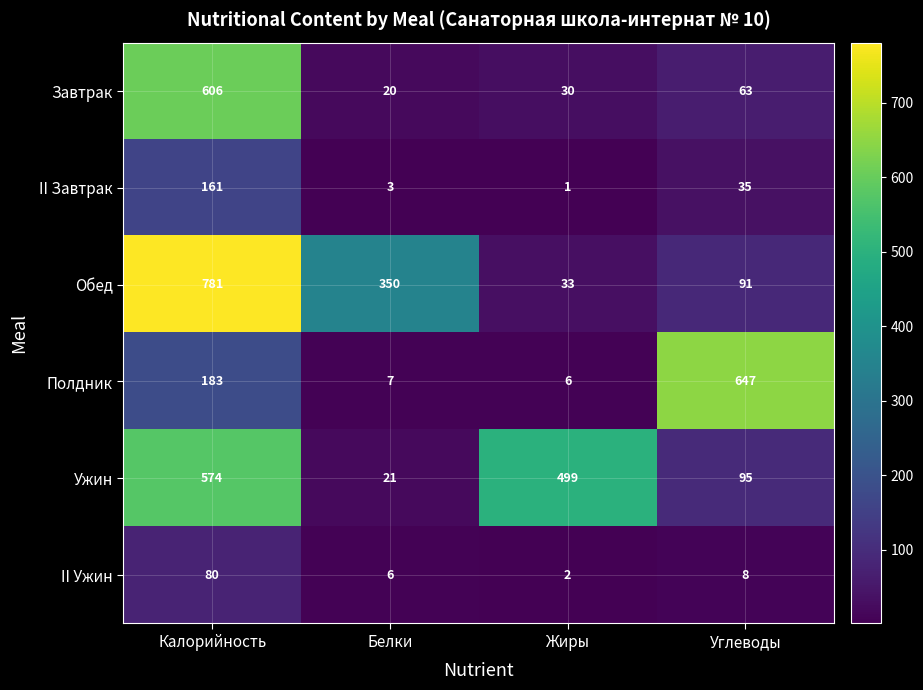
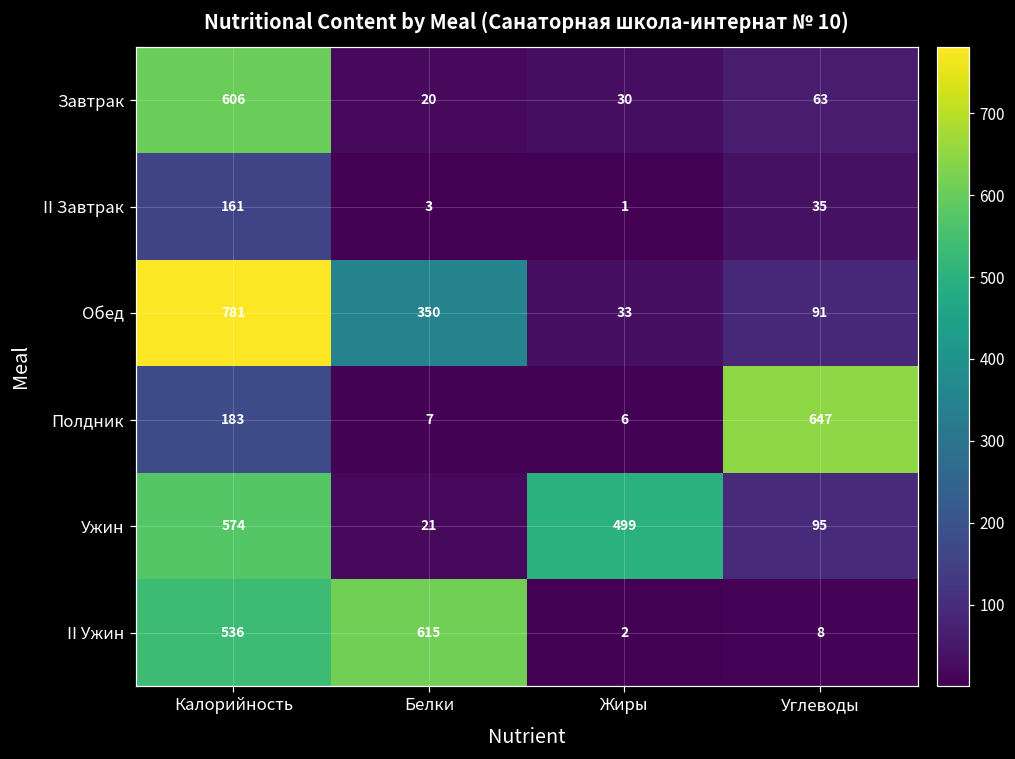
  {
    "Завтрак": {
      "Калорийность": 606,
      "Белки": 20,
      "Жиры": 30,
      "Углеводы": 63
    },
    "II Завтрак": {
      "Калорийность": 161,
      "Белки": 3,
      "Жиры": 1,
      "Углеводы": 35
    },
    "Обед": {
      "Калорийность": 781,
      "Белки": 350,
      "Жиры": 33,
      "Углеводы": 91
    },
    "Полдник": {
      "Калорийность": 183,
      "Белки": 7,
      "Жиры": 6,
      "Углеводы": 647
    },
    "Ужин": {
      "Калорийность": 574,
      "Белки": 21,
      "Жиры": 499,
      "Углеводы": 95
    },
    "II Ужин": {
-     "Калорийность": 80,
-     "Белки": 6,
+     "Калорийность": 536,
+     "Белки": 615,
      "Жиры": 2,
      "Углеводы": 8
    }
  }
